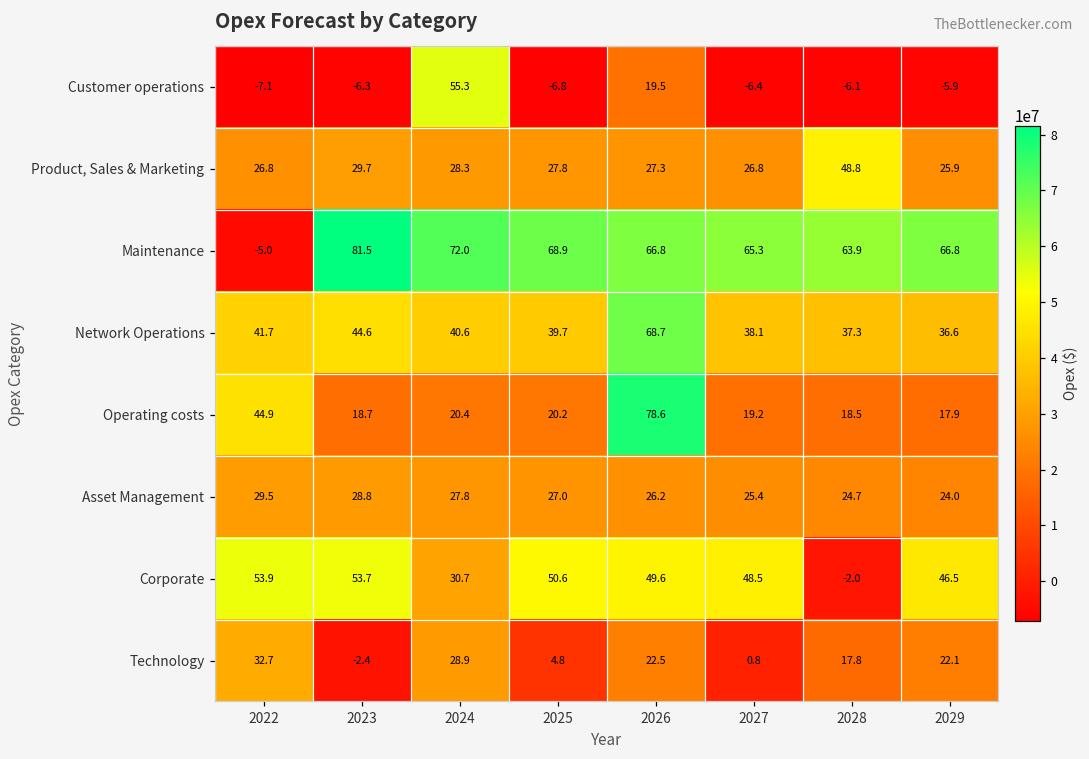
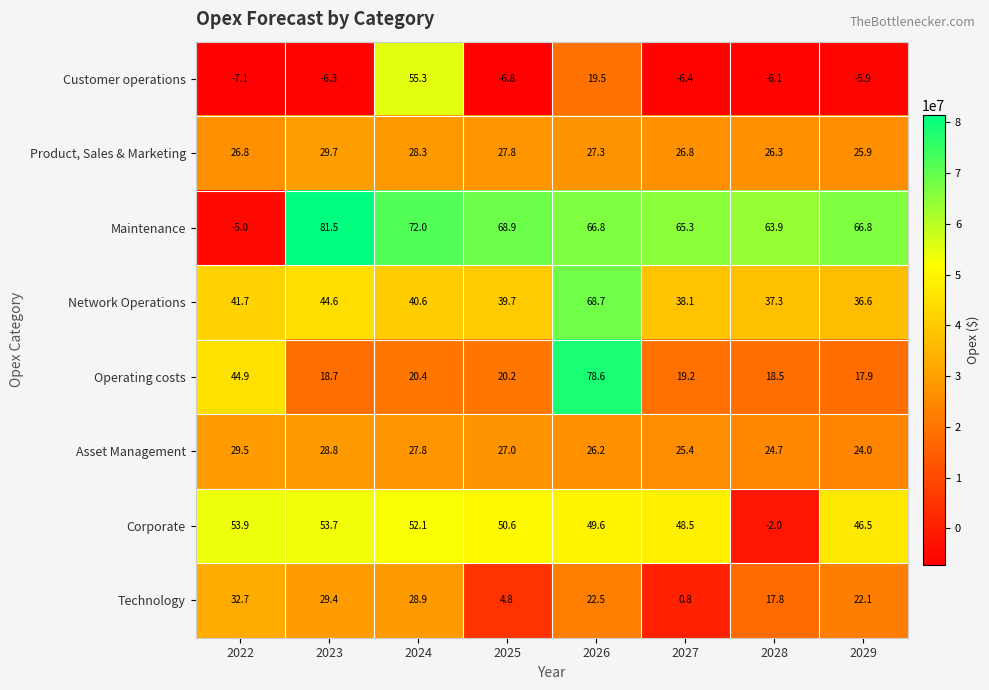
  {
    "Customer operations": {
      "2022": -7.1,
      "2023": -6.3,
      "2024": 55.3,
      "2025": -6.8,
      "2026": 19.5,
      "2027": -6.4,
      "2028": -6.1,
      "2029": -5.9
    },
    "Product, Sales & Marketing": {
      "2022": 26.8,
      "2023": 29.7,
      "2024": 28.3,
      "2025": 27.8,
      "2026": 27.3,
      "2027": 26.8,
-     "2028": 48.8,
+     "2028": 26.3,
      "2029": 25.9
    },
    "Maintenance": {
      "2022": -5.0,
      "2023": 81.5,
      "2024": 72.0,
      "2025": 68.9,
      "2026": 66.8,
      "2027": 65.3,
      "2028": 63.9,
      "2029": 66.8
    },
    "Network Operations": {
      "2022": 41.7,
      "2023": 44.6,
      "2024": 40.6,
      "2025": 39.7,
      "2026": 68.7,
      "2027": 38.1,
      "2028": 37.3,
      "2029": 36.6
    },
    "Operating costs": {
      "2022": 44.9,
      "2023": 18.7,
      "2024": 20.4,
      "2025": 20.2,
      "2026": 78.6,
      "2027": 19.2,
      "2028": 18.5,
      "2029": 17.9
    },
    "Asset Management": {
      "2022": 29.5,
      "2023": 28.8,
      "2024": 27.8,
      "2025": 27.0,
      "2026": 26.2,
      "2027": 25.4,
      "2028": 24.7,
      "2029": 24.0
    },
    "Corporate": {
      "2022": 53.9,
      "2023": 53.7,
-     "2024": 30.7,
+     "2024": 52.1,
      "2025": 50.6,
      "2026": 49.6,
      "2027": 48.5,
      "2028": -2.0,
      "2029": 46.5
    },
    "Technology": {
      "2022": 32.7,
-     "2023": -2.4,
+     "2023": 29.4,
      "2024": 28.9,
      "2025": 4.8,
      "2026": 22.5,
      "2027": 0.8,
      "2028": 17.8,
      "2029": 22.1
    }
  }
